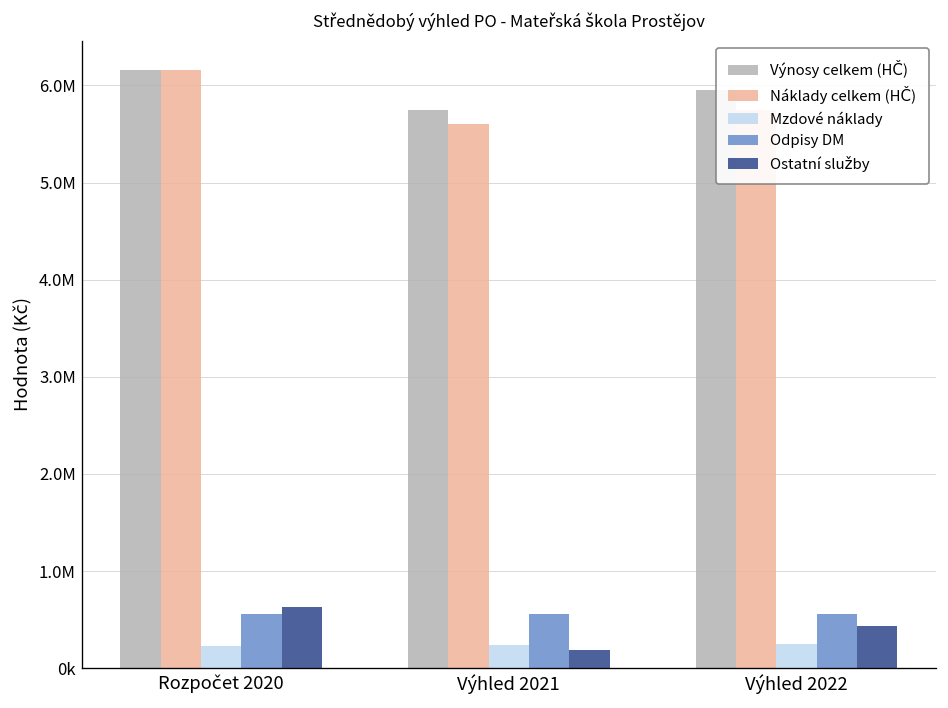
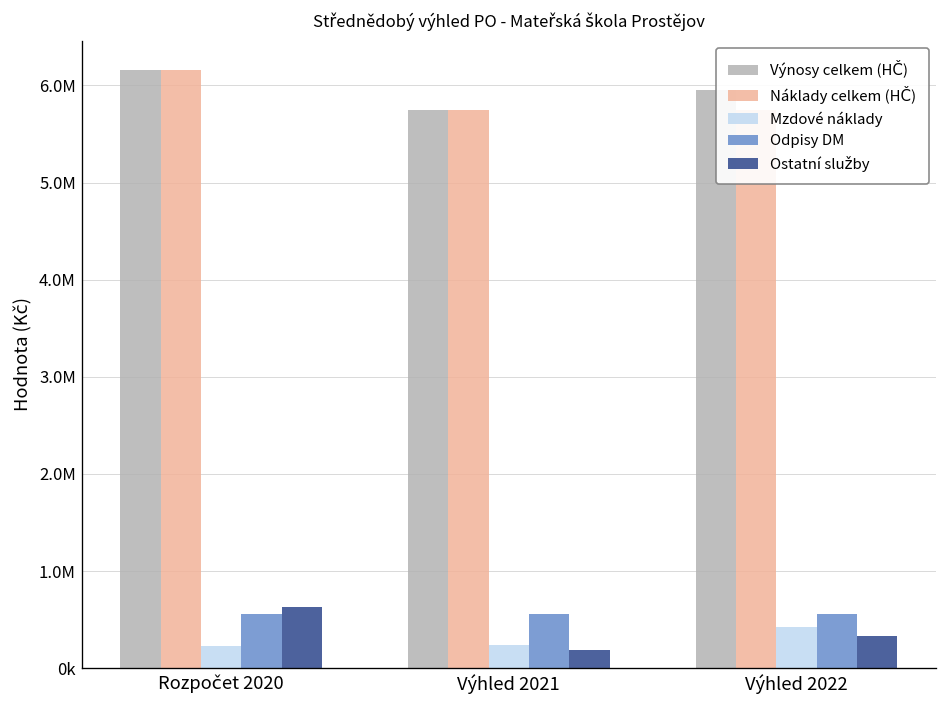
  {
    "Výnosy celkem (HČ)": {
      "Rozpočet 2020": 6200000,
      "Výhled 2021": 5700000,
      "Výhled 2022": 6000000
    },
    "Náklady celkem (HČ)": {
      "Rozpočet 2020": 6200000,
-     "Výhled 2021": 5600000
+     "Výhled 2021": 5700000
    },
    "Mzdové náklady": {
      "Rozpočet 2020": 200000,
      "Výhled 2021": 200000,
-     "Výhled 2022": 300000
+     "Výhled 2022": 400000
    },
    "Odpisy DM": {
      "Rozpočet 2020": 600000,
      "Výhled 2021": 600000,
      "Výhled 2022": 600000
    },
    "Ostatní služby": {
      "Rozpočet 2020": 600000,
      "Výhled 2021": 200000,
-     "Výhled 2022": 400000
+     "Výhled 2022": 300000
    }
  }
